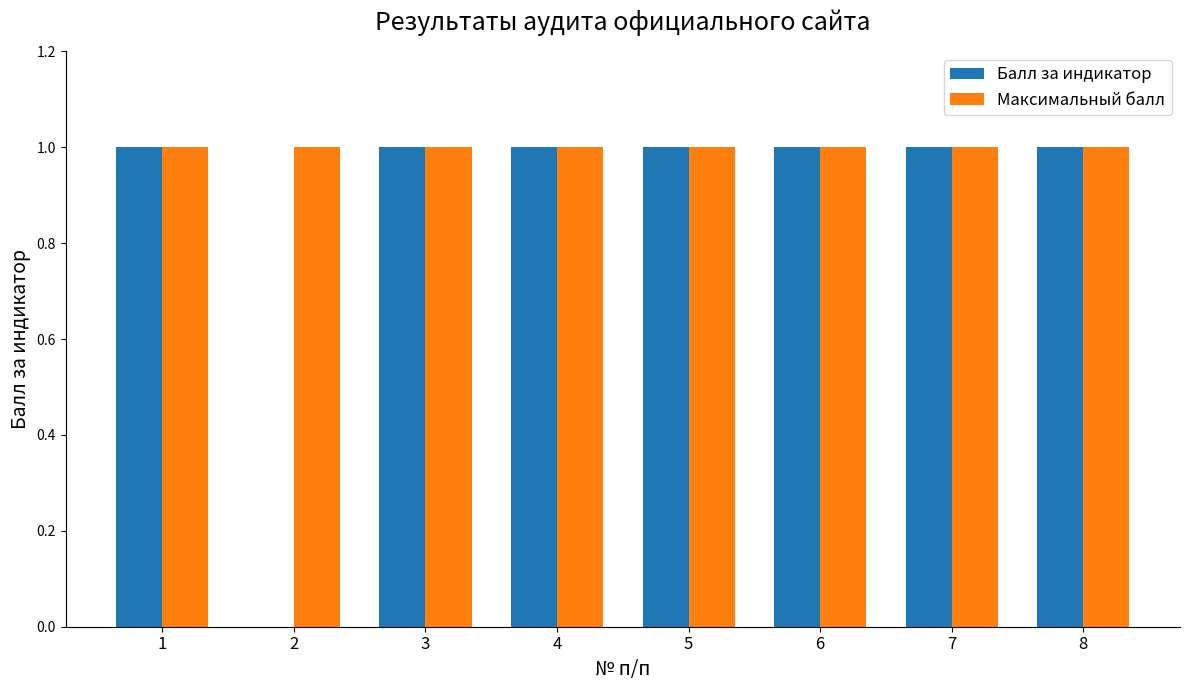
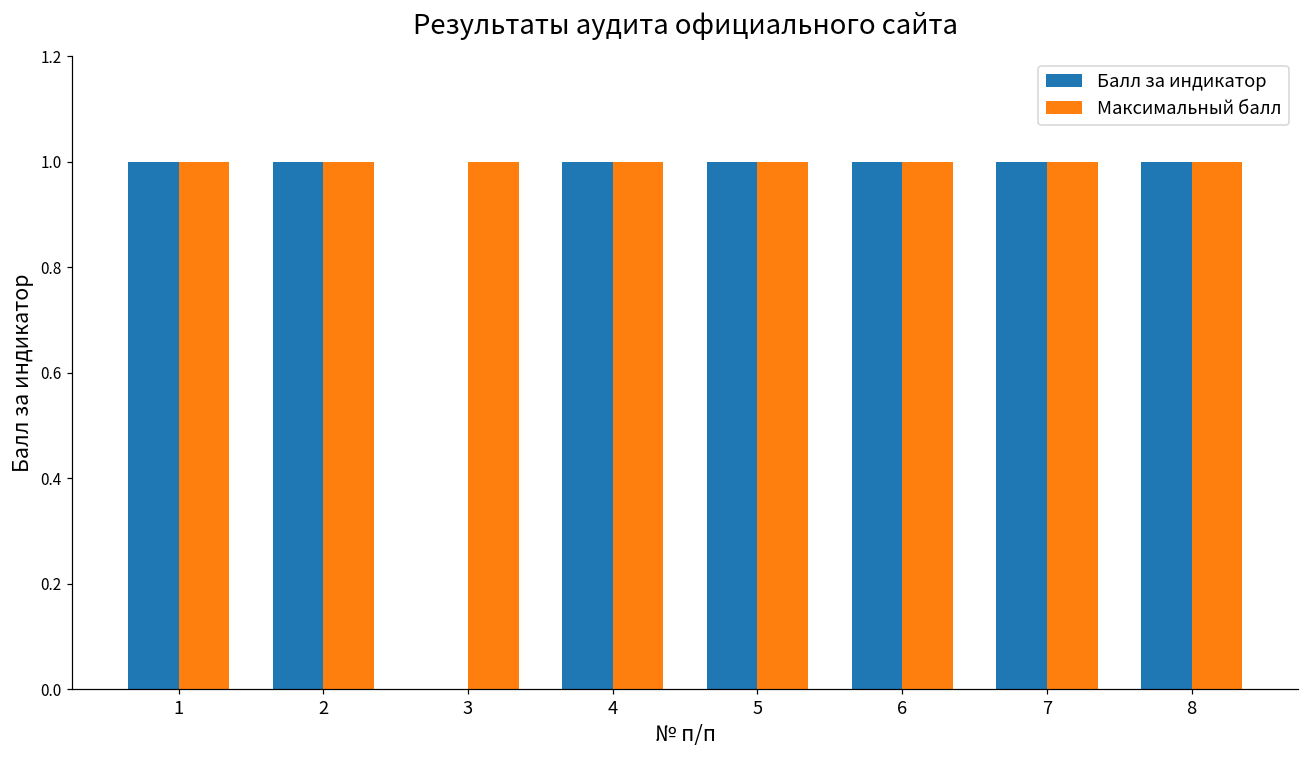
  {
    "Балл за индикатор": {
      "1": 1,
-     "2": 0,
-     "3": 1,
+     "2": 1,
+     "3": 0,
      "4": 1,
      "5": 1,
      "6": 1,
      "7": 1,
      "8": 1
    },
    "Максимальный балл": {
      "1": 1,
      "2": 1,
      "3": 1,
      "4": 1,
      "5": 1,
      "6": 1,
      "7": 1,
      "8": 1
    }
  }
